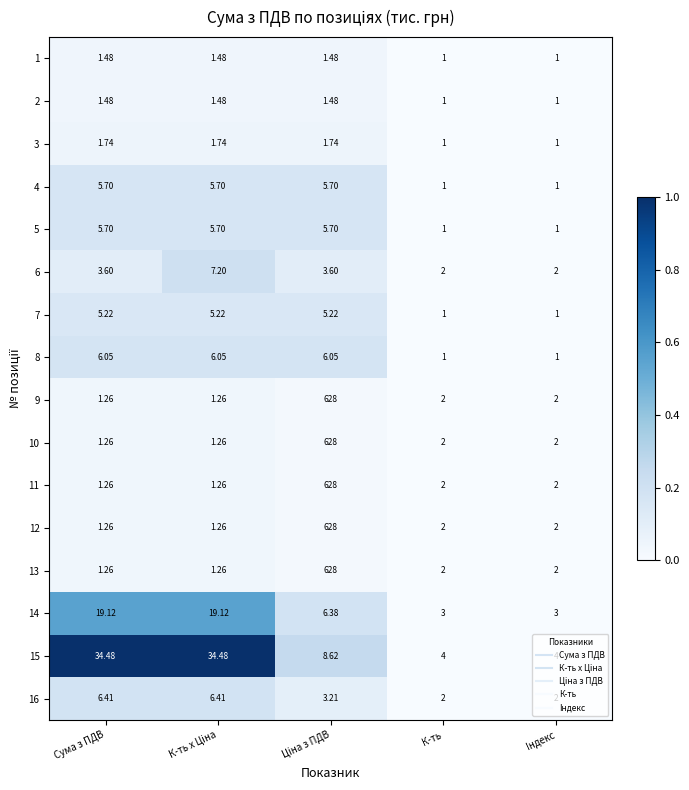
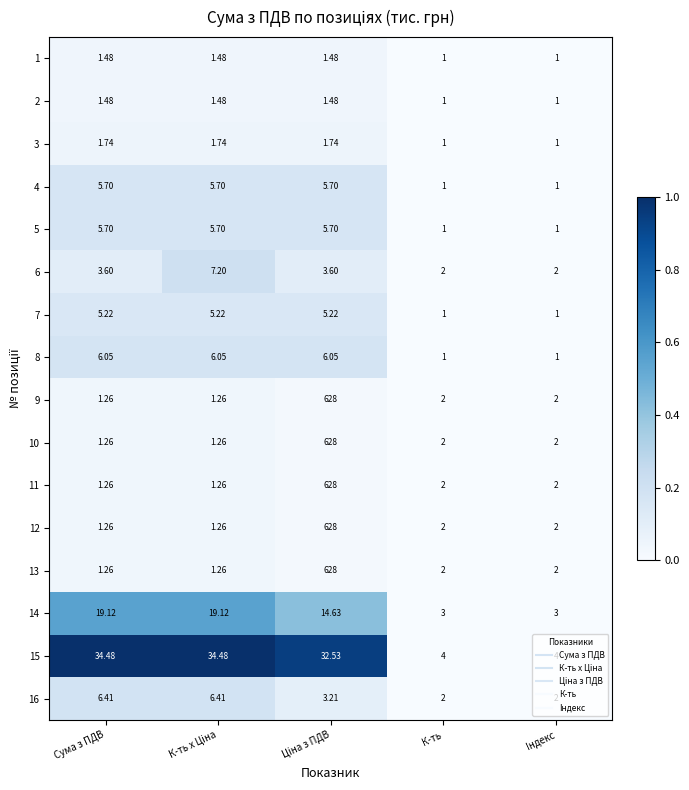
  {
    "1": {
      "Сума з ПДВ": 1.48,
      "К-ть x Ціна": 1.48,
      "Ціна з ПДВ": 1.48,
      "К-ть": 1,
      "Індекс": 1
    },
    "2": {
      "Сума з ПДВ": 1.48,
      "К-ть x Ціна": 1.48,
      "Ціна з ПДВ": 1.48,
      "К-ть": 1,
      "Індекс": 1
    },
    "3": {
      "Сума з ПДВ": 1.74,
      "К-ть x Ціна": 1.74,
      "Ціна з ПДВ": 1.74,
      "К-ть": 1,
      "Індекс": 1
    },
    "4": {
      "Сума з ПДВ": 5.70,
      "К-ть x Ціна": 5.70,
      "Ціна з ПДВ": 5.70,
      "К-ть": 1,
      "Індекс": 1
    },
    "5": {
      "Сума з ПДВ": 5.70,
      "К-ть x Ціна": 5.70,
      "Ціна з ПДВ": 5.70,
      "К-ть": 1,
      "Індекс": 1
    },
    "6": {
      "Сума з ПДВ": 3.60,
      "К-ть x Ціна": 7.20,
      "Ціна з ПДВ": 3.60,
      "К-ть": 2,
      "Індекс": 2
    },
    "7": {
      "Сума з ПДВ": 5.22,
      "К-ть x Ціна": 5.22,
      "Ціна з ПДВ": 5.22,
      "К-ть": 1,
      "Індекс": 1
    },
    "8": {
      "Сума з ПДВ": 6.05,
      "К-ть x Ціна": 6.05,
      "Ціна з ПДВ": 6.05,
      "К-ть": 1,
      "Індекс": 1
    },
    "9": {
      "Сума з ПДВ": 1.26,
      "К-ть x Ціна": 1.26,
      "Ціна з ПДВ": 628,
      "К-ть": 2,
      "Індекс": 2
    },
    "10": {
      "Сума з ПДВ": 1.26,
      "К-ть x Ціна": 1.26,
      "Ціна з ПДВ": 628,
      "К-ть": 2,
      "Індекс": 2
    },
    "11": {
      "Сума з ПДВ": 1.26,
      "К-ть x Ціна": 1.26,
      "Ціна з ПДВ": 628,
      "К-ть": 2,
      "Індекс": 2
    },
    "12": {
      "Сума з ПДВ": 1.26,
      "К-ть x Ціна": 1.26,
      "Ціна з ПДВ": 628,
      "К-ть": 2,
      "Індекс": 2
    },
    "13": {
      "Сума з ПДВ": 1.26,
      "К-ть x Ціна": 1.26,
      "Ціна з ПДВ": 628,
      "К-ть": 2,
      "Індекс": 2
    },
    "14": {
      "Сума з ПДВ": 19.12,
      "К-ть x Ціна": 19.12,
-     "Ціна з ПДВ": 6.38,
+     "Ціна з ПДВ": 14.63,
      "К-ть": 3,
      "Індекс": 3
    },
    "15": {
      "Сума з ПДВ": 34.48,
      "К-ть x Ціна": 34.48,
-     "Ціна з ПДВ": 8.62,
+     "Ціна з ПДВ": 32.53,
      "К-ть": 4
    },
    "16": {
      "Сума з ПДВ": 6.41,
      "К-ть x Ціна": 6.41,
      "Ціна з ПДВ": 3.21,
      "К-ть": 2
    }
  }
